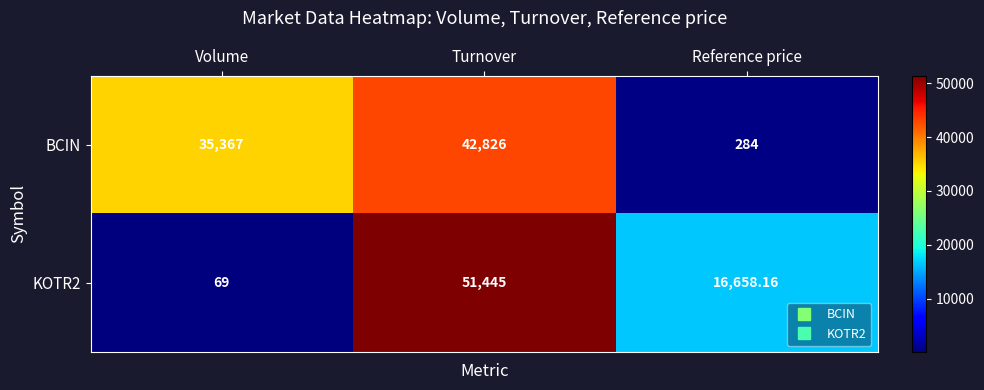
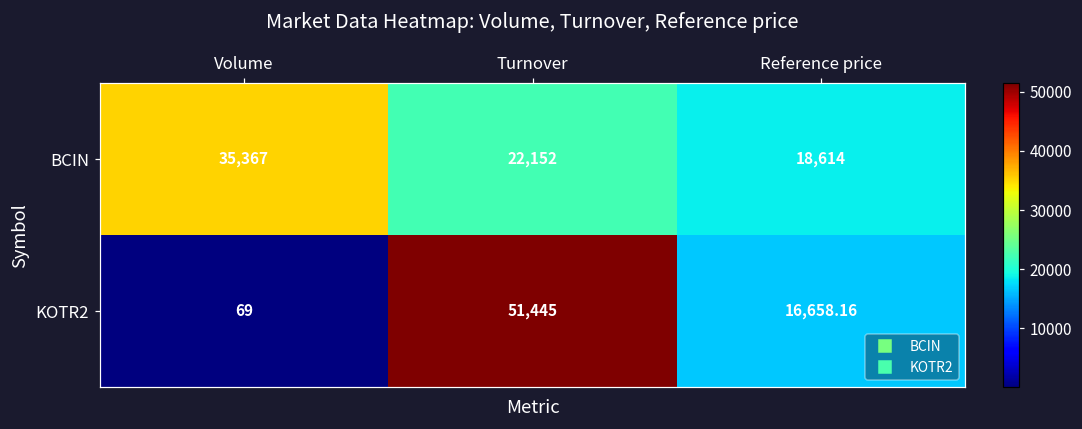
  {
    "BCIN": {
      "Volume": "35,367",
-     "Turnover": "42,826",
-     "Reference price": "284"
+     "Turnover": "22,152",
+     "Reference price": "18,614"
    },
    "KOTR2": {
      "Volume": "69",
      "Turnover": "51,445",
      "Reference price": "16,658.16"
    }
  }
